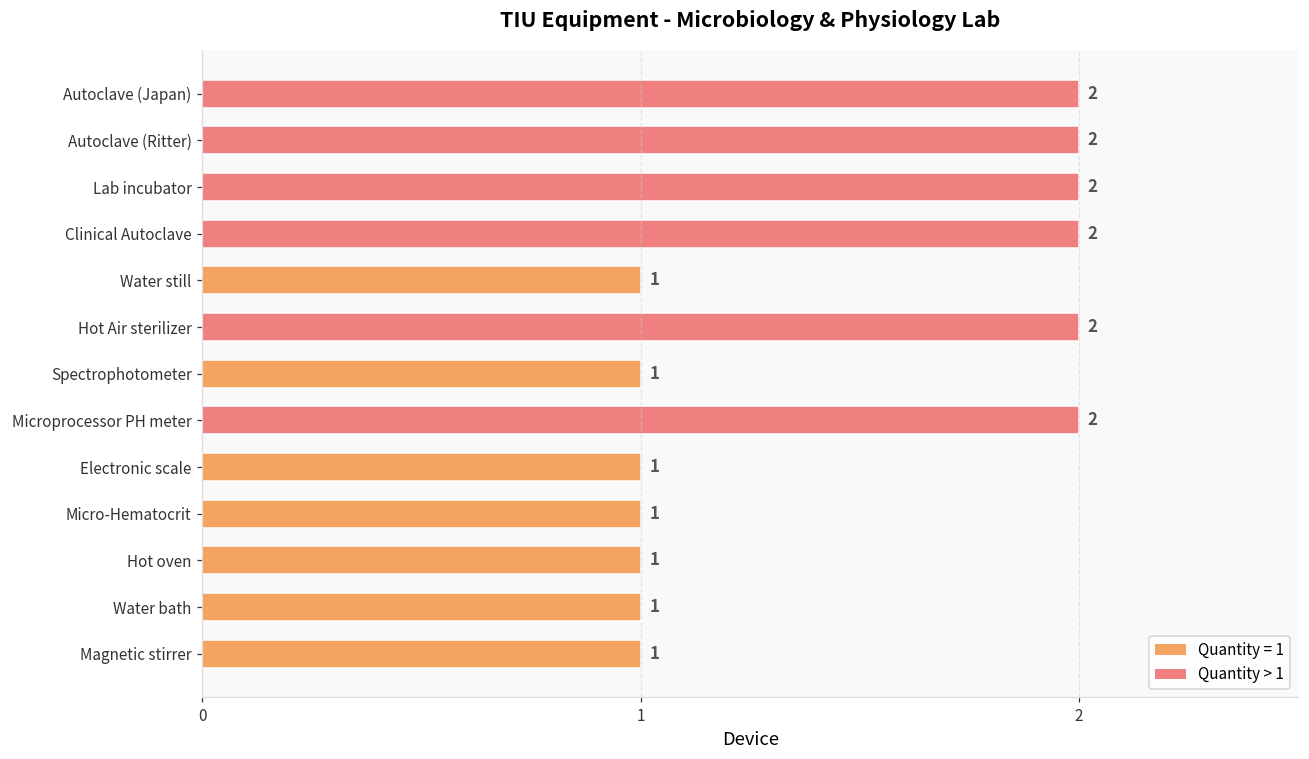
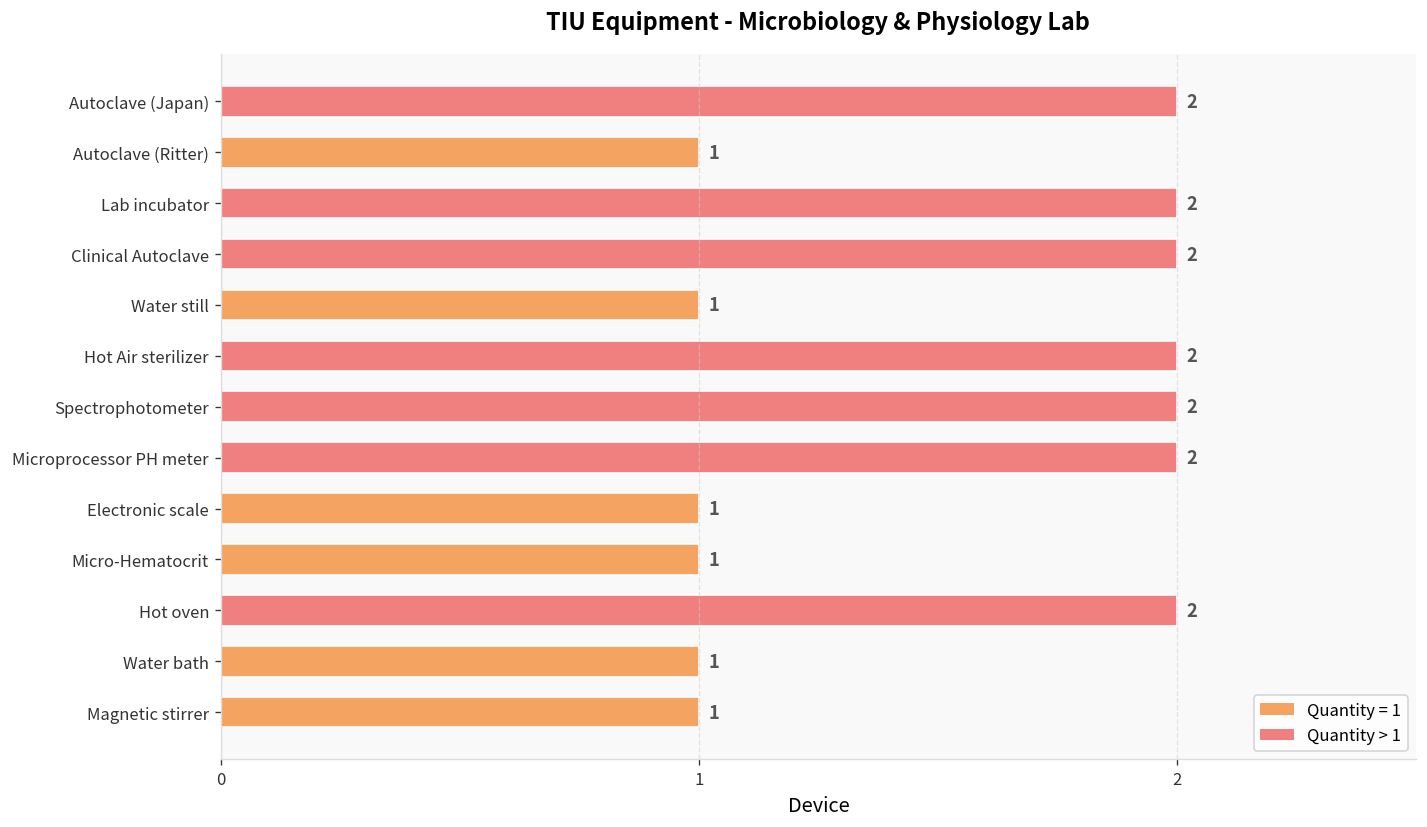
  {
    "Autoclave (Japan)": 2,
-   "Autoclave (Ritter)": 2,
+   "Autoclave (Ritter)": 1,
    "Lab incubator": 2,
    "Clinical Autoclave": 2,
    "Water still": 1,
    "Hot Air sterilizer": 2,
-   "Spectrophotometer": 1,
+   "Spectrophotometer": 2,
    "Microprocessor PH meter": 2,
    "Electronic scale": 1,
    "Micro-Hematocrit": 1,
-   "Hot oven": 1,
+   "Hot oven": 2,
    "Water bath": 1,
    "Magnetic stirrer": 1
  }
